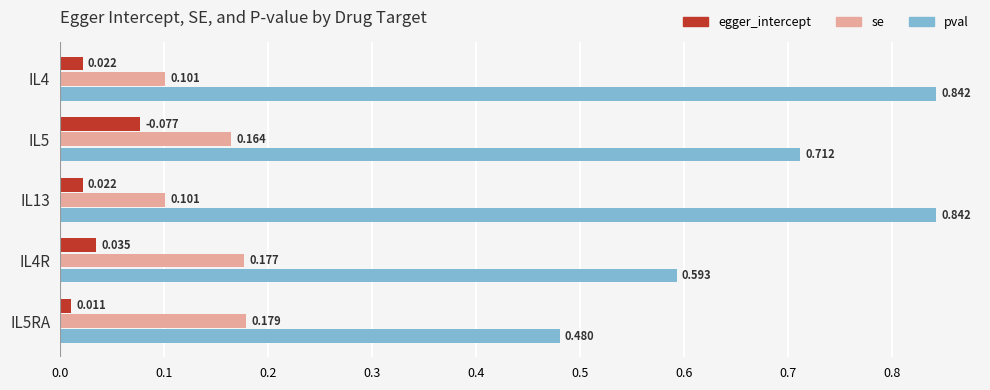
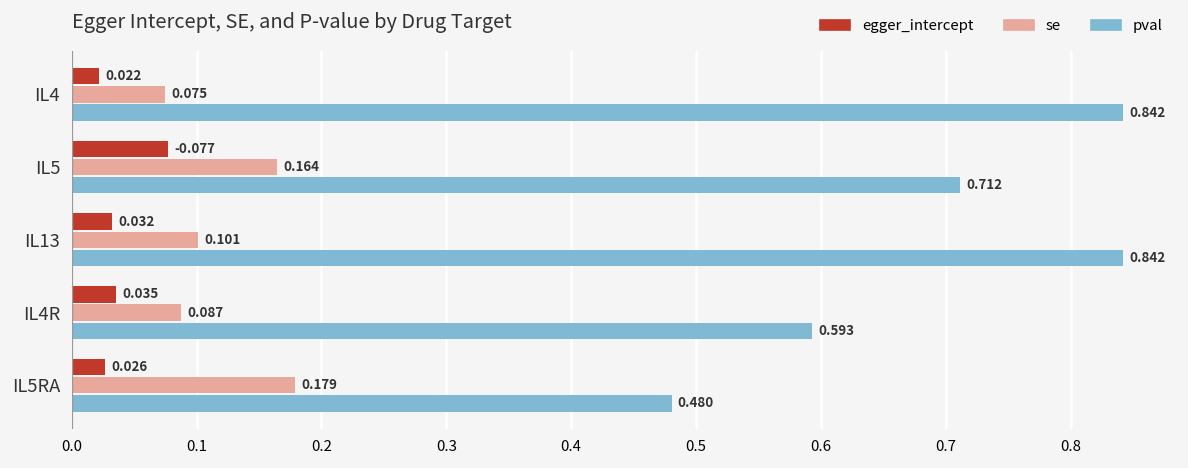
  {
    "egger_intercept": {
      "IL4": 0.022,
-     "IL13": 0.022,
+     "IL13": 0.032,
      "IL4R": 0.035,
-     "IL5RA": 0.011
+     "IL5RA": 0.026
    },
    "se": {
-     "IL4": 0.101,
+     "IL4": 0.075,
      "IL5": 0.164,
      "IL13": 0.101,
-     "IL4R": 0.177,
+     "IL4R": 0.087,
      "IL5RA": 0.179
    },
    "pval": {
      "IL4": 0.842,
      "IL5": 0.712,
      "IL13": 0.842,
      "IL4R": 0.593,
      "IL5RA": 0.480
    }
  }
